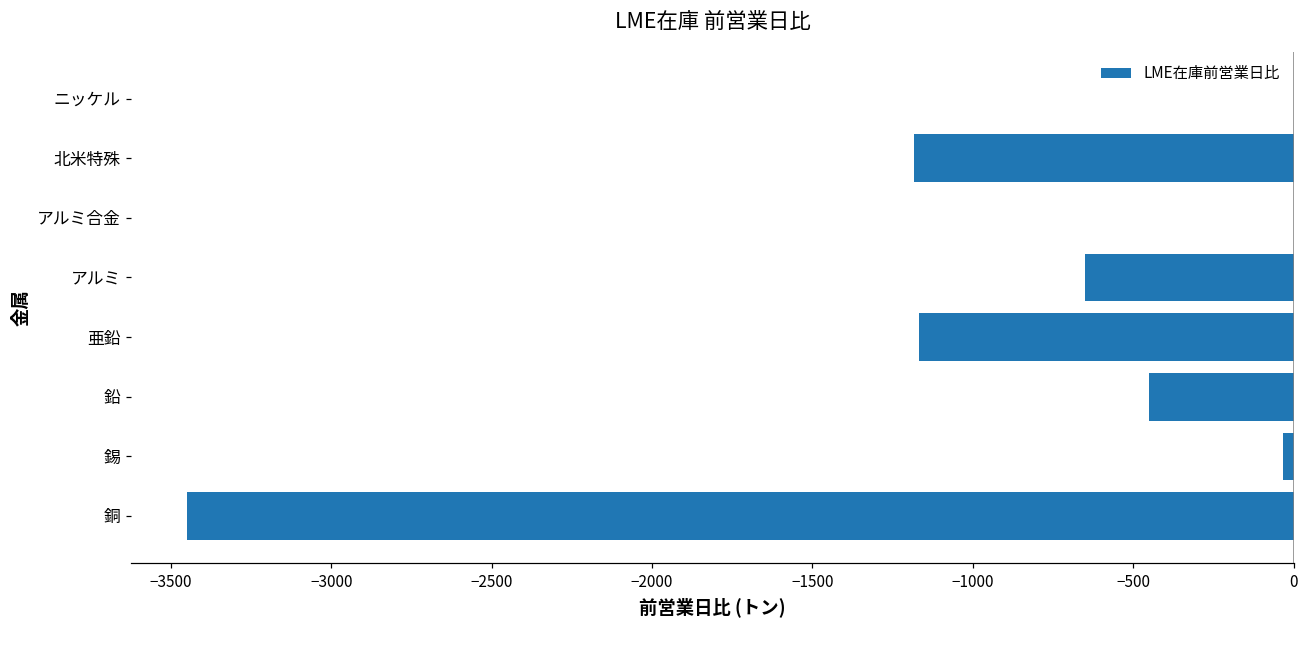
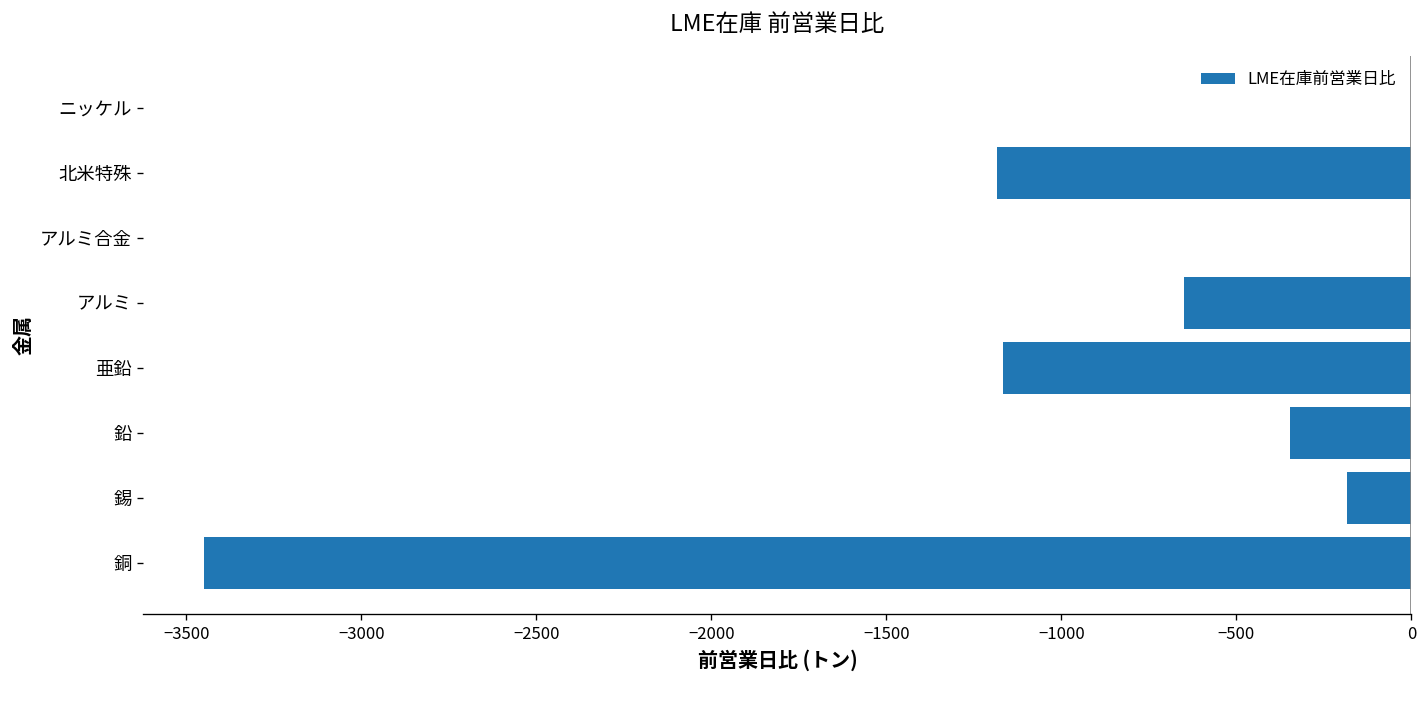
  {
    "ニッケル": 0,
    "北米特殊": -1180,
    "アルミ合金": 0,
    "アルミ": -650,
    "亜鉛": -1170,
-   "鉛": -450,
-   "錫": -30,
+   "鉛": -350,
+   "錫": -190,
    "銅": -3450
  }
